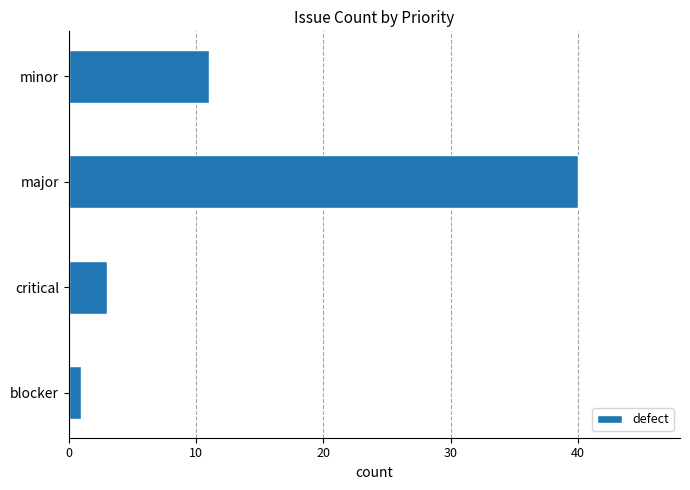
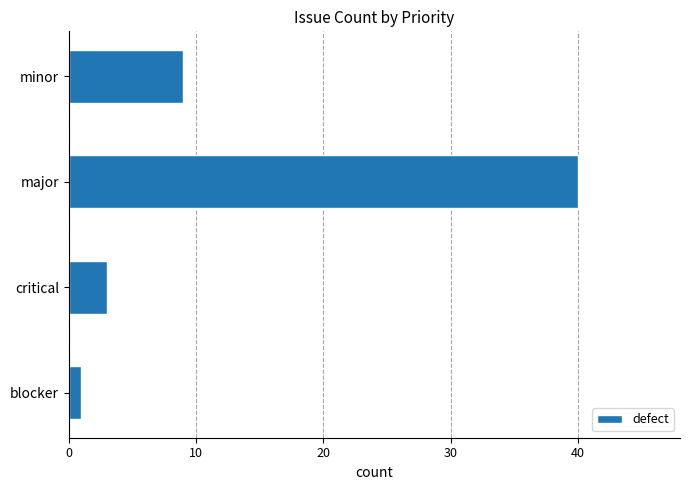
  {
-   "minor": 11,
+   "minor": 9,
    "major": 40,
    "critical": 3,
    "blocker": 1
  }
